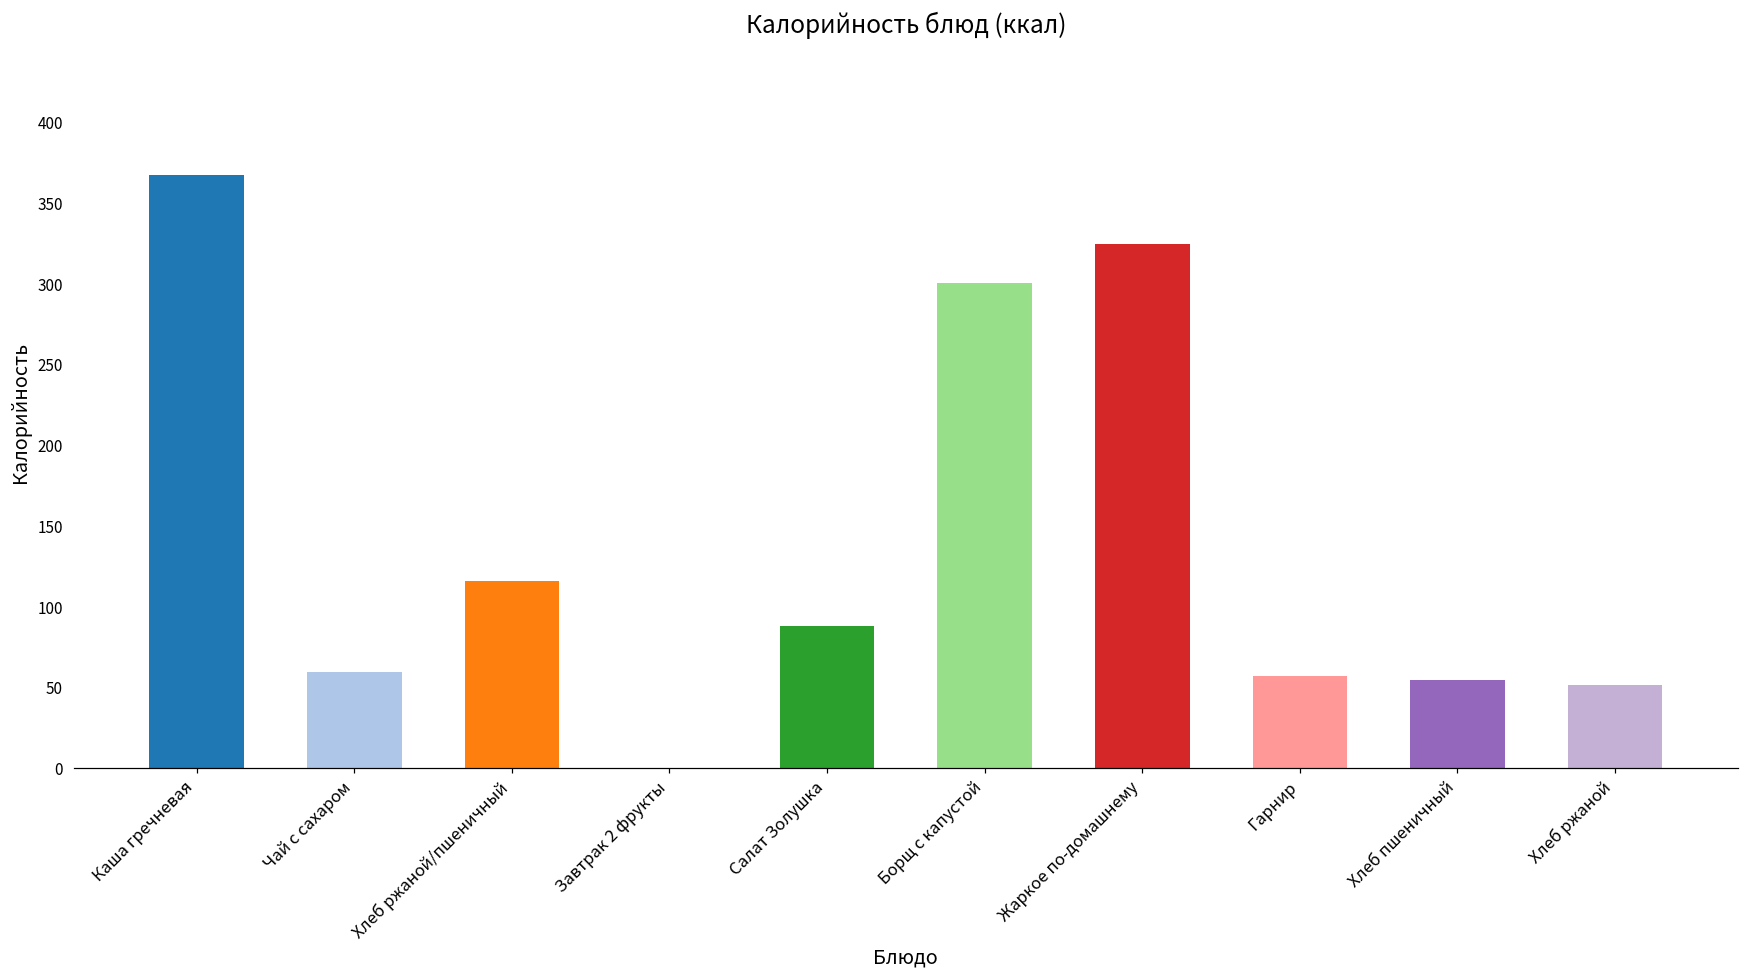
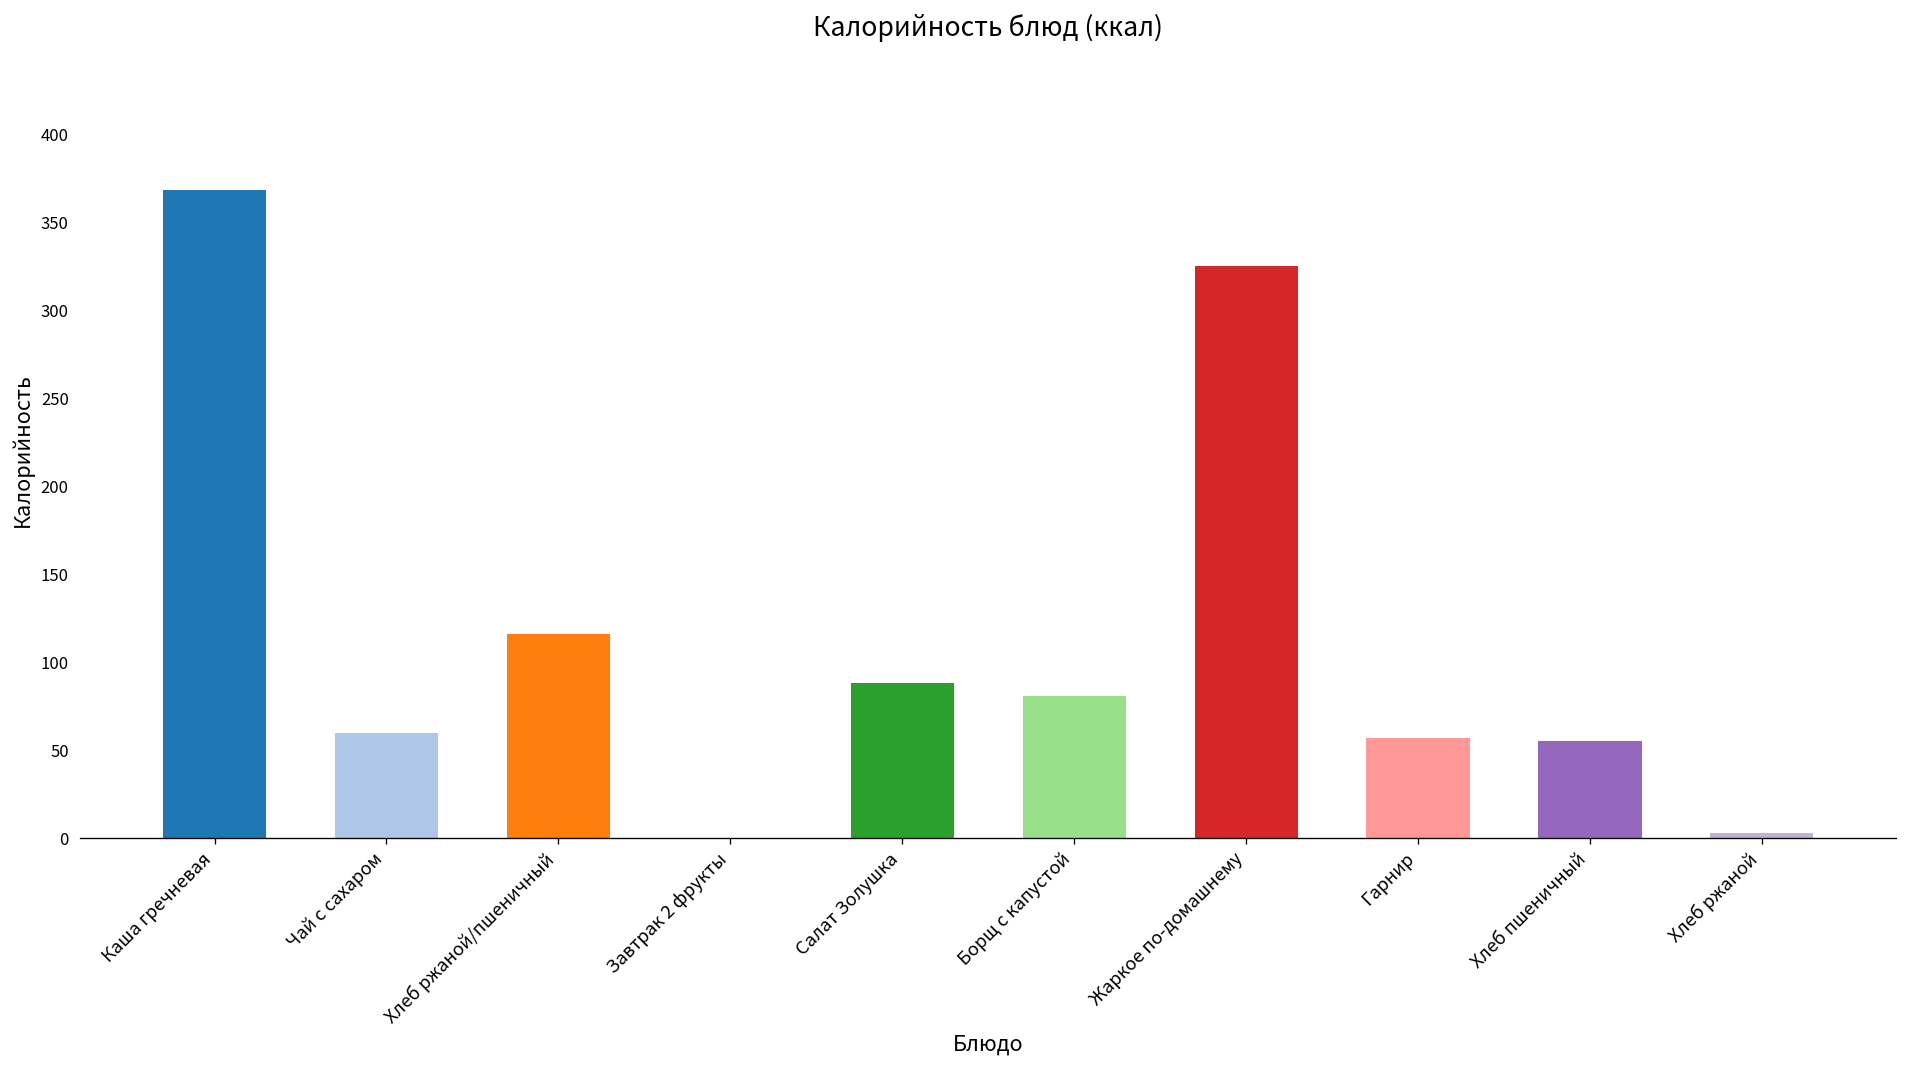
  {
    "Каша гречневая": 368,
    "Чай с сахаром": 60,
    "Хлеб ржаной/пшеничный": 116,
    "Завтрак 2 фрукты": 0,
    "Салат Золушка": 88,
-   "Борщ с капустой": 301,
+   "Борщ с капустой": 81,
    "Жаркое по-домашнему": 325,
    "Гарнир": 57,
    "Хлеб пшеничный": 55,
-   "Хлеб ржаной": 52
+   "Хлеб ржаной": 3
  }
